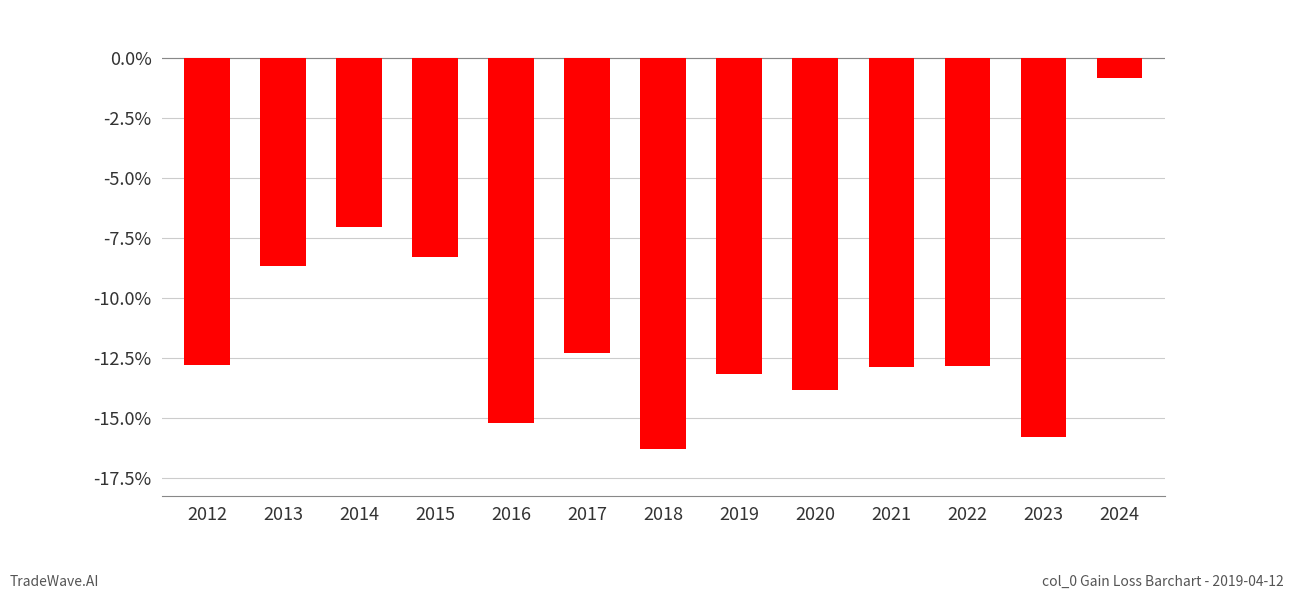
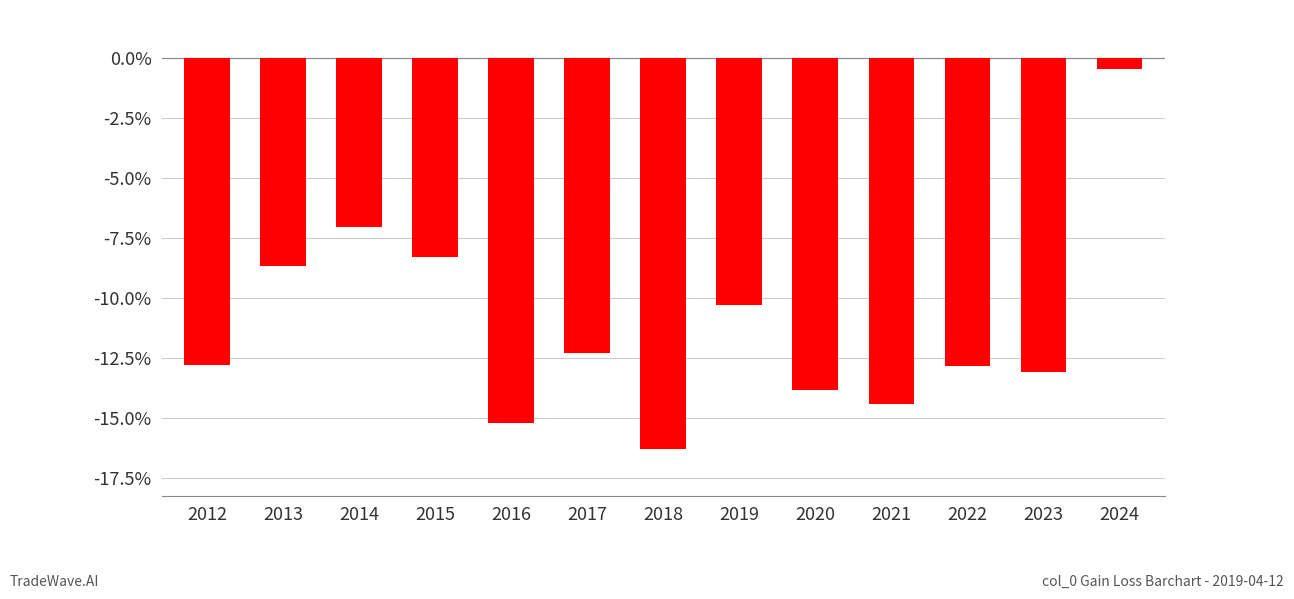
  {
    "2012": "-12.8%",
    "2013": "-8.7%",
    "2014": "-7.1%",
    "2015": "-8.3%",
    "2016": "-15.2%",
    "2017": "-12.3%",
    "2018": "-16.3%",
-   "2019": "-13.2%",
+   "2019": "-10.3%",
    "2020": "-13.9%",
-   "2021": "-12.9%",
+   "2021": "-14.4%",
    "2022": "-12.8%",
-   "2023": "-15.8%",
-   "2024": "-0.9%"
+   "2023": "-13.1%",
+   "2024": "-0.5%"
  }
